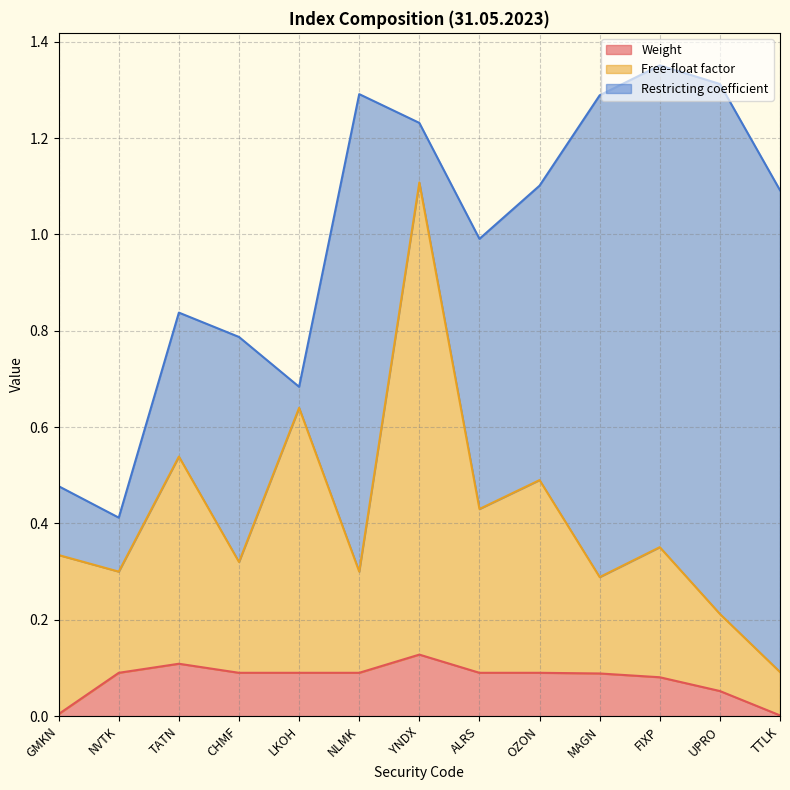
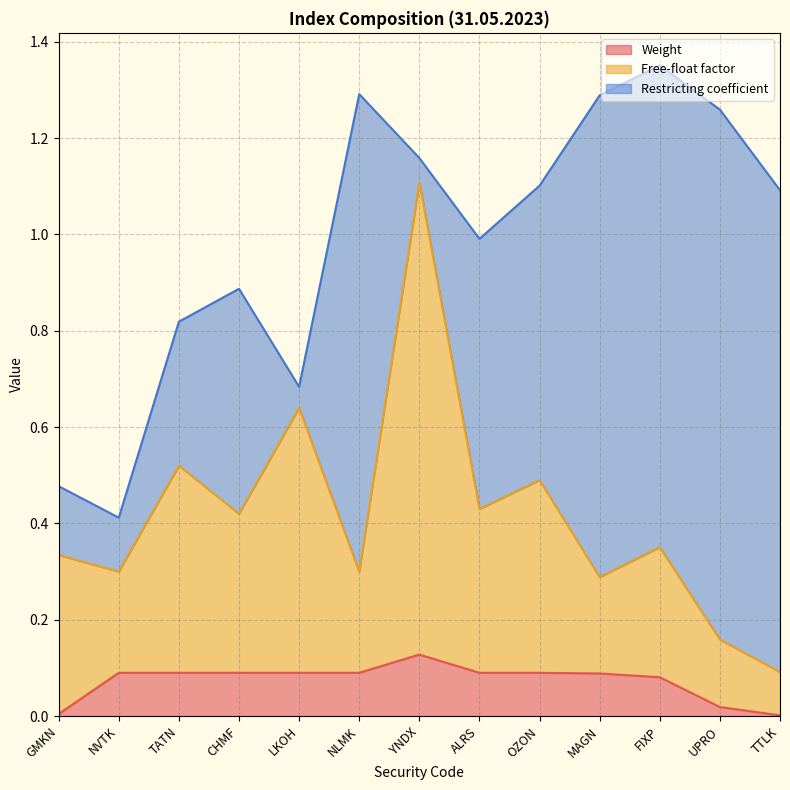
  {
    "Weight": {
      "GMKN": 0.00,
      "NVTK": 0.09,
-     "TATN": 0.11,
+     "TATN": 0.09,
      "CHMF": 0.09,
      "LKOH": 0.09,
      "NLMK": 0.09,
      "YNDX": 0.13,
      "ALRS": 0.09,
      "OZON": 0.09,
      "MAGN": 0.09,
      "FIXP": 0.08,
-     "UPRO": 0.05,
+     "UPRO": 0.02,
      "TTLK": 0.00
    },
    "Free-float factor": {
      "GMKN": 0.33,
      "NVTK": 0.21,
      "TATN": 0.43,
-     "CHMF": 0.23,
+     "CHMF": 0.33,
      "LKOH": 0.55,
      "NLMK": 0.21,
      "YNDX": 0.98,
      "ALRS": 0.34,
      "OZON": 0.40,
      "MAGN": 0.20,
      "FIXP": 0.27,
-     "UPRO": 0.16,
+     "UPRO": 0.14,
      "TTLK": 0.09
    },
    "Restricting coefficient": {
      "GMKN": 0.14,
      "NVTK": 0.11,
      "TATN": 0.30,
      "CHMF": 0.47,
      "LKOH": 0.04,
      "NLMK": 0.99,
-     "YNDX": 0.12,
+     "YNDX": 0.05,
      "ALRS": 0.56,
      "OZON": 0.61,
      "MAGN": 1.00,
      "TTLK": 1.00
    }
  }
